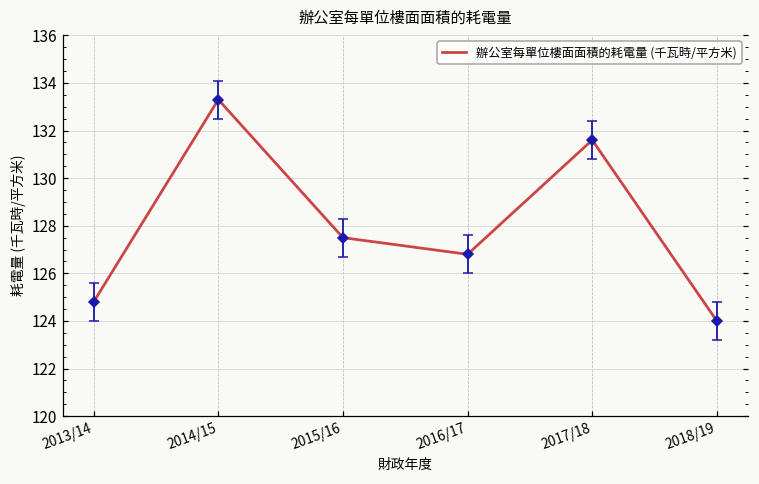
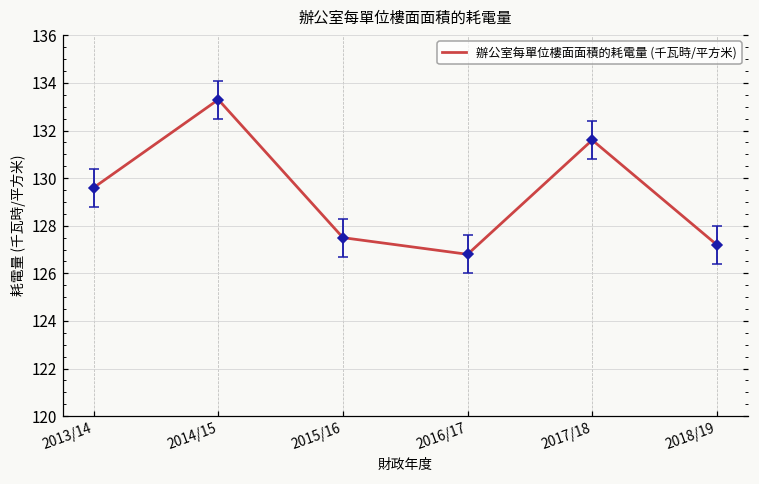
  {
    "辦公室每單位樓面面積的耗電量 (千瓦時/平方米)": {
-     "2013/14": 124.8,
+     "2013/14": 129.6,
      "2014/15": 133.3,
      "2015/16": 127.5,
      "2016/17": 126.8,
      "2017/18": 131.6,
-     "2018/19": 124.0
+     "2018/19": 127.2
    }
  }
